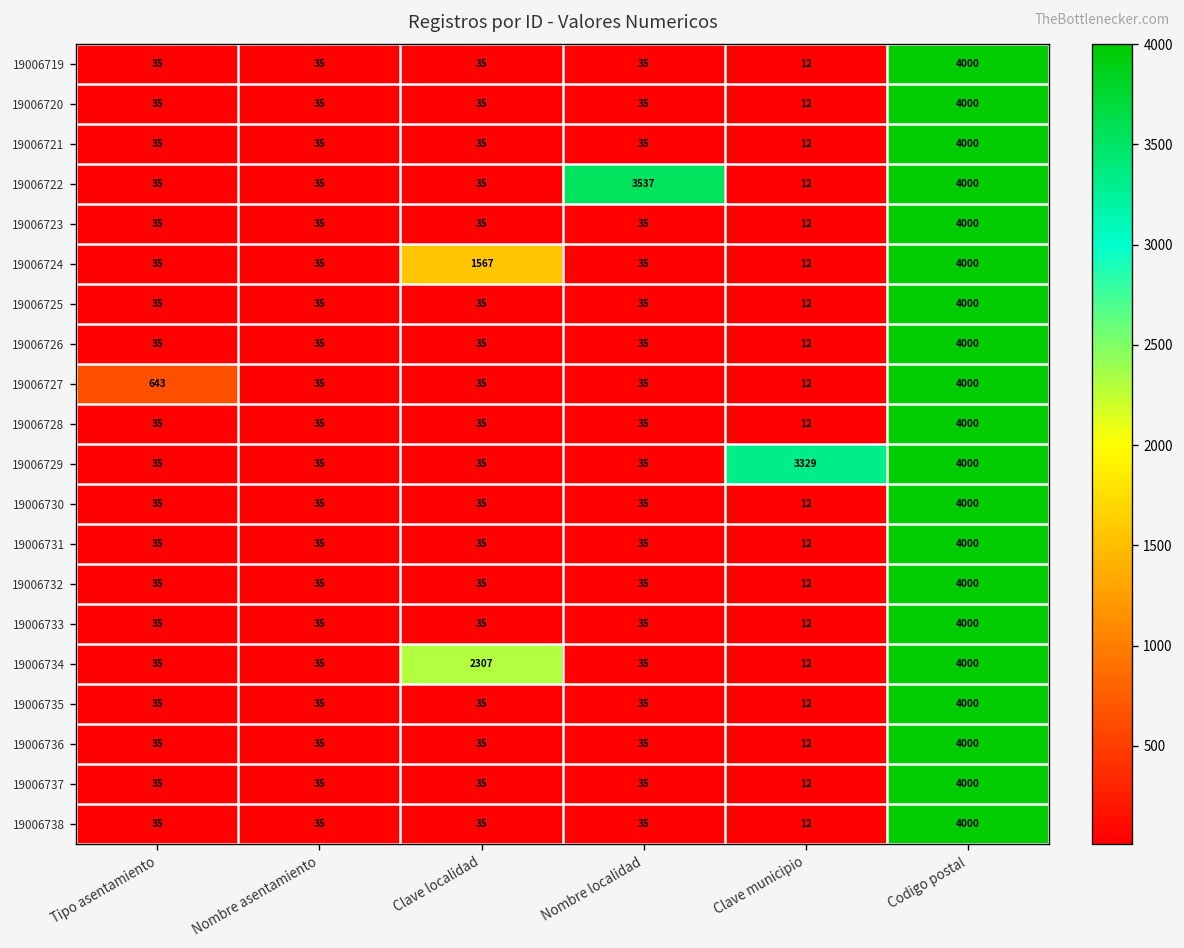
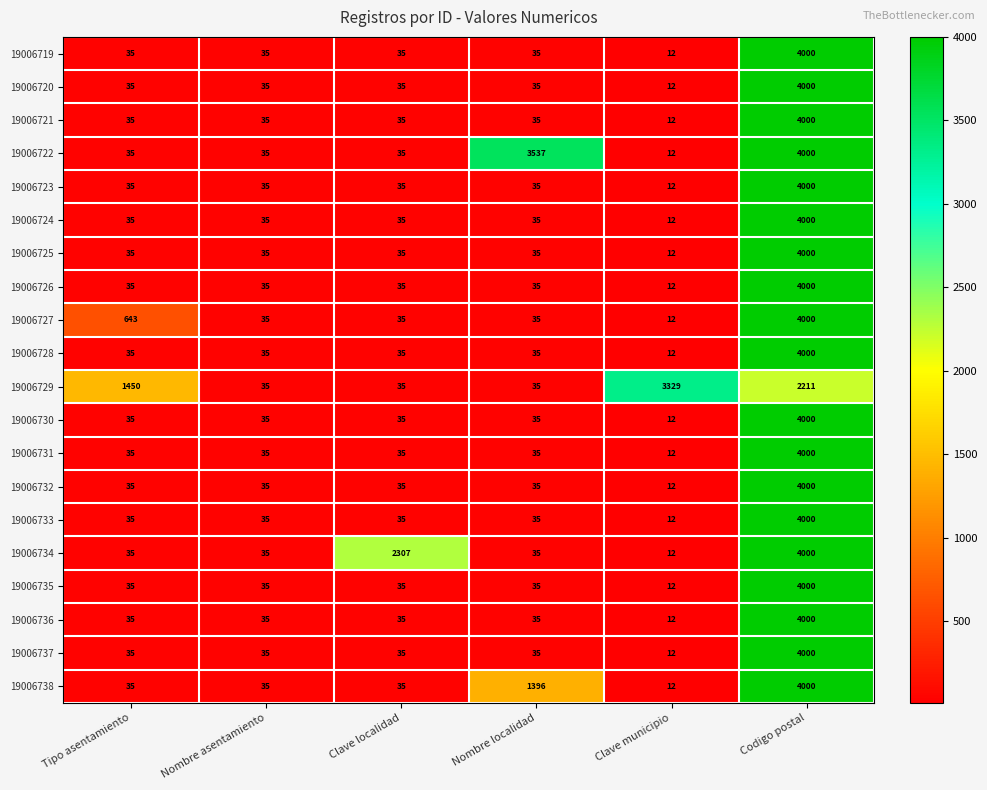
  {
    "19006719": {
      "Tipo asentamiento": 35,
      "Nombre asentamiento": 35,
      "Clave localidad": 35,
      "Nombre localidad": 35,
      "Clave municipio": 12,
      "Codigo postal": 4000
    },
    "19006720": {
      "Tipo asentamiento": 35,
      "Nombre asentamiento": 35,
      "Clave localidad": 35,
      "Nombre localidad": 35,
      "Clave municipio": 12,
      "Codigo postal": 4000
    },
    "19006721": {
      "Tipo asentamiento": 35,
      "Nombre asentamiento": 35,
      "Clave localidad": 35,
      "Nombre localidad": 35,
      "Clave municipio": 12,
      "Codigo postal": 4000
    },
    "19006722": {
      "Tipo asentamiento": 35,
      "Nombre asentamiento": 35,
      "Clave localidad": 35,
      "Nombre localidad": 3537,
      "Clave municipio": 12,
      "Codigo postal": 4000
    },
    "19006723": {
      "Tipo asentamiento": 35,
      "Nombre asentamiento": 35,
      "Clave localidad": 35,
      "Nombre localidad": 35,
      "Clave municipio": 12,
      "Codigo postal": 4000
    },
    "19006724": {
      "Tipo asentamiento": 35,
      "Nombre asentamiento": 35,
-     "Clave localidad": 1567,
+     "Clave localidad": 35,
      "Nombre localidad": 35,
      "Clave municipio": 12,
      "Codigo postal": 4000
    },
    "19006725": {
      "Tipo asentamiento": 35,
      "Nombre asentamiento": 35,
      "Clave localidad": 35,
      "Nombre localidad": 35,
      "Clave municipio": 12,
      "Codigo postal": 4000
    },
    "19006726": {
      "Tipo asentamiento": 35,
      "Nombre asentamiento": 35,
      "Clave localidad": 35,
      "Nombre localidad": 35,
      "Clave municipio": 12,
      "Codigo postal": 4000
    },
    "19006727": {
      "Tipo asentamiento": 643,
      "Nombre asentamiento": 35,
      "Clave localidad": 35,
      "Nombre localidad": 35,
      "Clave municipio": 12,
      "Codigo postal": 4000
    },
    "19006728": {
      "Tipo asentamiento": 35,
      "Nombre asentamiento": 35,
      "Clave localidad": 35,
      "Nombre localidad": 35,
      "Clave municipio": 12,
      "Codigo postal": 4000
    },
    "19006729": {
-     "Tipo asentamiento": 35,
+     "Tipo asentamiento": 1450,
      "Nombre asentamiento": 35,
      "Clave localidad": 35,
      "Nombre localidad": 35,
      "Clave municipio": 3329,
-     "Codigo postal": 4000
+     "Codigo postal": 2211
    },
    "19006730": {
      "Tipo asentamiento": 35,
      "Nombre asentamiento": 35,
      "Clave localidad": 35,
      "Nombre localidad": 35,
      "Clave municipio": 12,
      "Codigo postal": 4000
    },
    "19006731": {
      "Tipo asentamiento": 35,
      "Nombre asentamiento": 35,
      "Clave localidad": 35,
      "Nombre localidad": 35,
      "Clave municipio": 12,
      "Codigo postal": 4000
    },
    "19006732": {
      "Tipo asentamiento": 35,
      "Nombre asentamiento": 35,
      "Clave localidad": 35,
      "Nombre localidad": 35,
      "Clave municipio": 12,
      "Codigo postal": 4000
    },
    "19006733": {
      "Tipo asentamiento": 35,
      "Nombre asentamiento": 35,
      "Clave localidad": 35,
      "Nombre localidad": 35,
      "Clave municipio": 12,
      "Codigo postal": 4000
    },
    "19006734": {
      "Tipo asentamiento": 35,
      "Nombre asentamiento": 35,
      "Clave localidad": 2307,
      "Nombre localidad": 35,
      "Clave municipio": 12,
      "Codigo postal": 4000
    },
    "19006735": {
      "Tipo asentamiento": 35,
      "Nombre asentamiento": 35,
      "Clave localidad": 35,
      "Nombre localidad": 35,
      "Clave municipio": 12,
      "Codigo postal": 4000
    },
    "19006736": {
      "Tipo asentamiento": 35,
      "Nombre asentamiento": 35,
      "Clave localidad": 35,
      "Nombre localidad": 35,
      "Clave municipio": 12,
      "Codigo postal": 4000
    },
    "19006737": {
      "Tipo asentamiento": 35,
      "Nombre asentamiento": 35,
      "Clave localidad": 35,
      "Nombre localidad": 35,
      "Clave municipio": 12,
      "Codigo postal": 4000
    },
    "19006738": {
      "Tipo asentamiento": 35,
      "Nombre asentamiento": 35,
      "Clave localidad": 35,
-     "Nombre localidad": 35,
+     "Nombre localidad": 1396,
      "Clave municipio": 12,
      "Codigo postal": 4000
    }
  }
